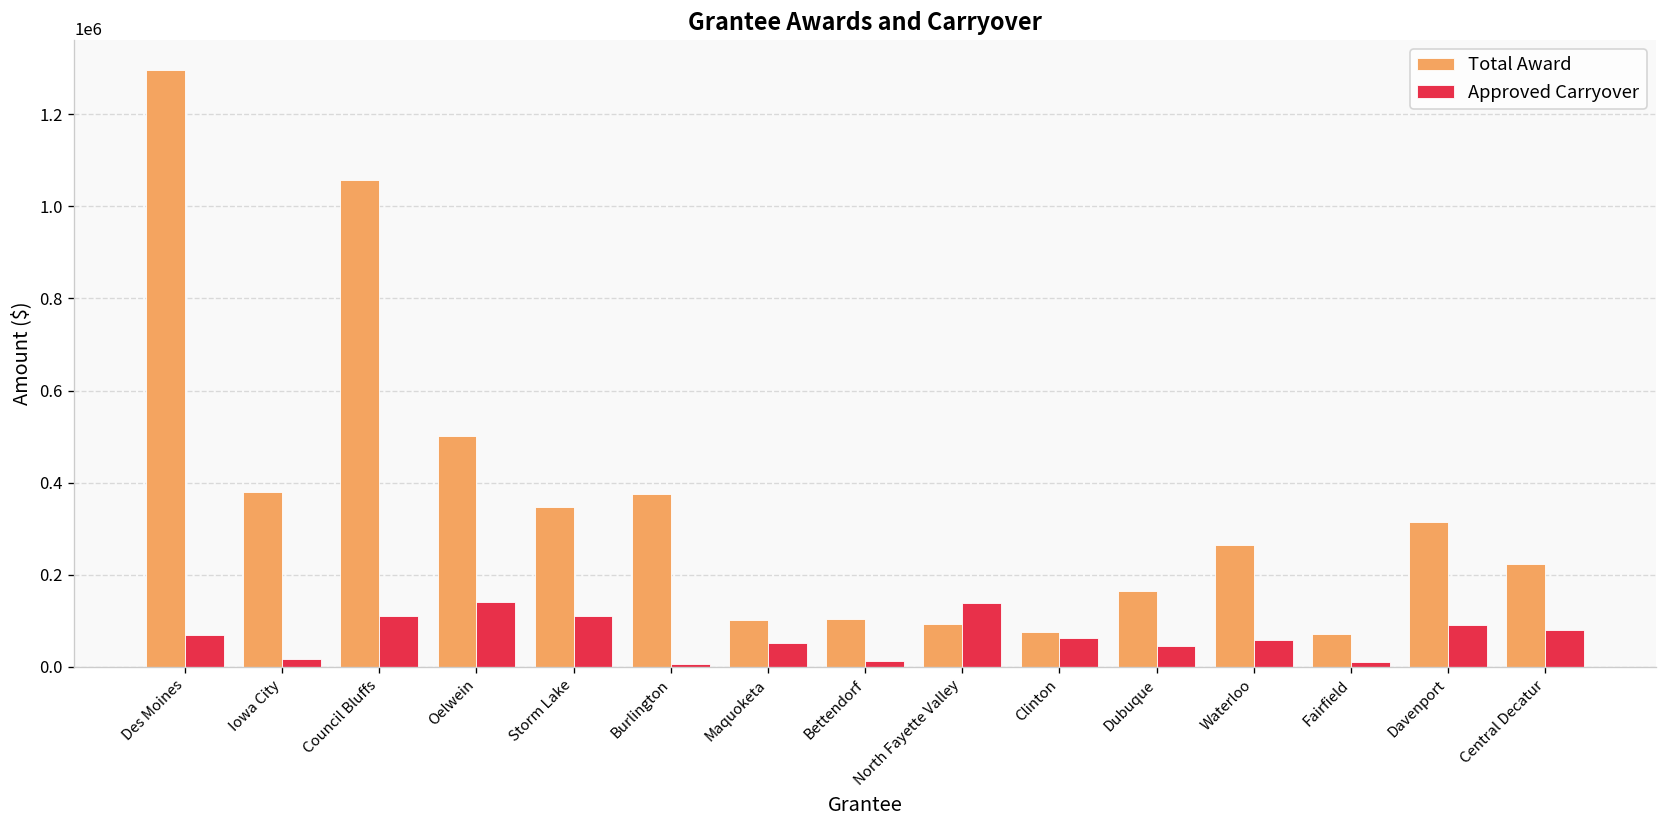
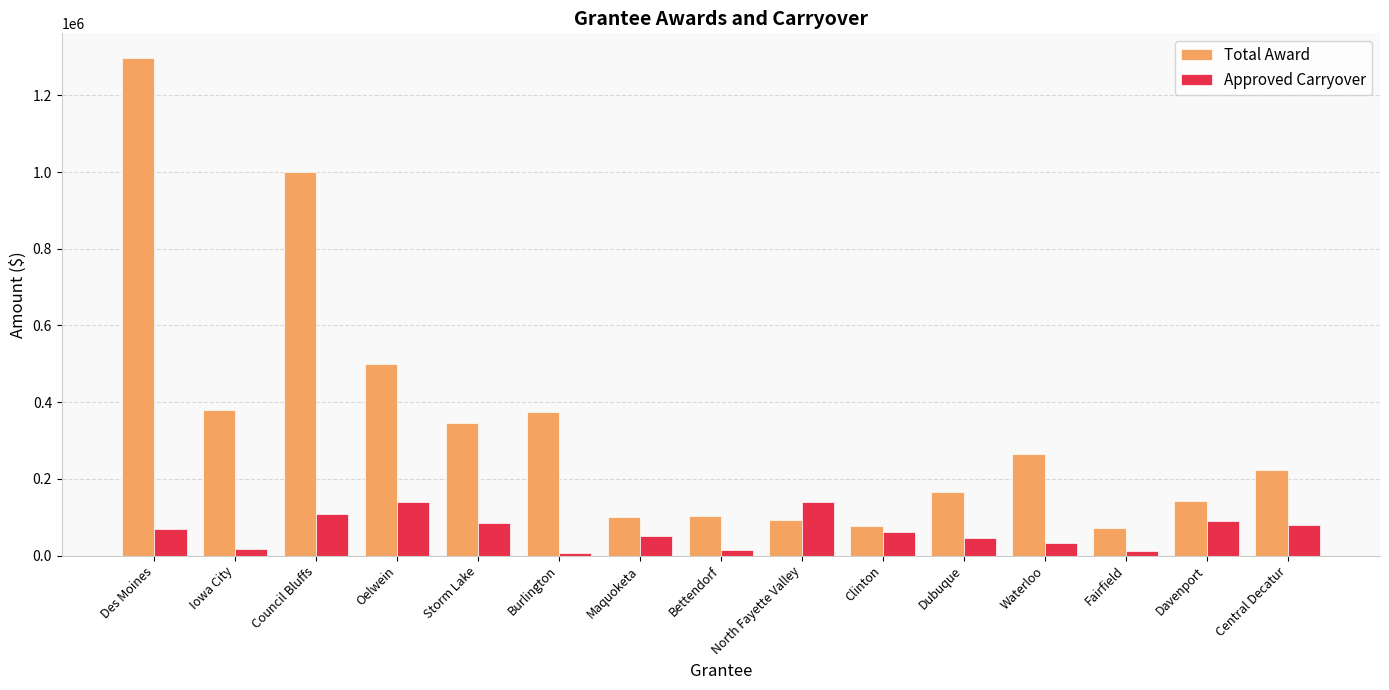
  {
    "Total Award": {
      "Des Moines": 1300000,
      "Iowa City": 380000,
-     "Council Bluffs": 1060000,
+     "Council Bluffs": 1000000,
      "Oelwein": 500000,
      "Storm Lake": 350000,
      "Burlington": 370000,
      "Maquoketa": 100000,
      "Bettendorf": 100000,
      "North Fayette Valley": 90000,
      "Clinton": 80000,
      "Dubuque": 170000,
      "Waterloo": 260000,
      "Fairfield": 70000,
-     "Davenport": 320000,
+     "Davenport": 140000,
      "Central Decatur": 220000
    },
    "Approved Carryover": {
      "Des Moines": 70000,
      "Iowa City": 20000,
      "Council Bluffs": 110000,
      "Oelwein": 140000,
-     "Storm Lake": 110000,
+     "Storm Lake": 90000,
      "Maquoketa": 50000,
      "Bettendorf": 10000,
      "North Fayette Valley": 140000,
      "Clinton": 60000,
      "Dubuque": 50000,
-     "Waterloo": 60000,
+     "Waterloo": 30000,
      "Fairfield": 10000,
      "Davenport": 90000,
      "Central Decatur": 80000
    }
  }
